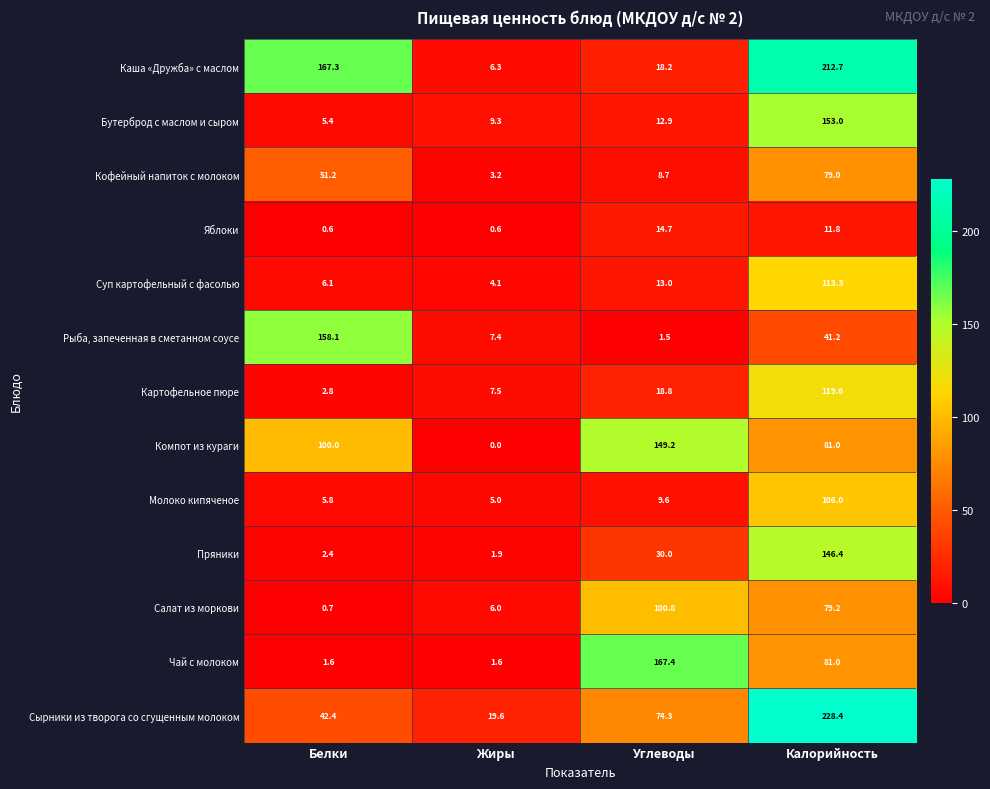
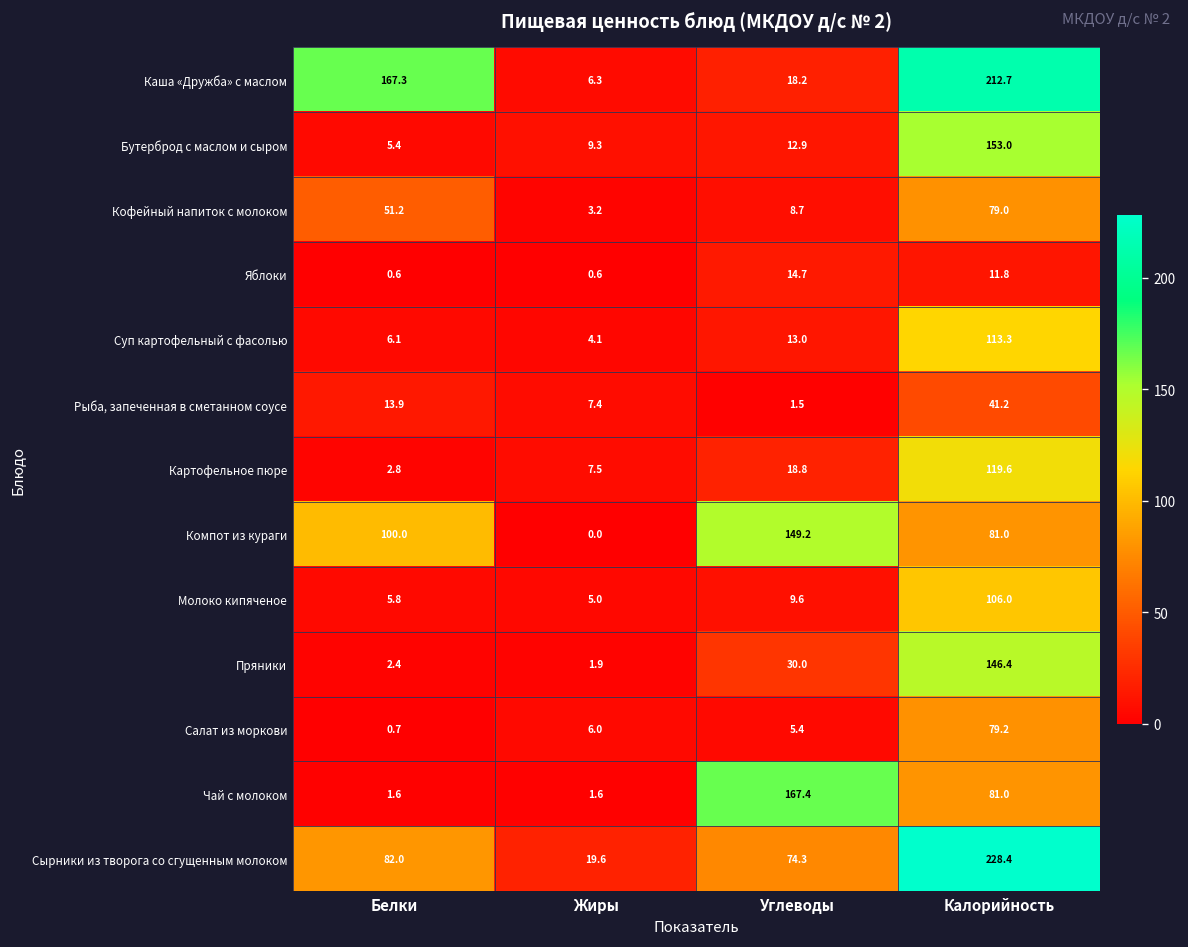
  {
    "Каша «Дружба» с маслом": {
      "Белки": 167.3,
      "Жиры": 6.3,
      "Углеводы": 18.2,
      "Калорийность": 212.7
    },
    "Бутерброд с маслом и сыром": {
      "Белки": 5.4,
      "Жиры": 9.3,
      "Углеводы": 12.9,
      "Калорийность": 153.0
    },
    "Кофейный напиток с молоком": {
      "Белки": 51.2,
      "Жиры": 3.2,
      "Углеводы": 8.7,
      "Калорийность": 79.0
    },
    "Яблоки": {
      "Белки": 0.6,
      "Жиры": 0.6,
      "Углеводы": 14.7,
      "Калорийность": 11.8
    },
    "Суп картофельный с фасолью": {
      "Белки": 6.1,
      "Жиры": 4.1,
      "Углеводы": 13.0,
      "Калорийность": 113.3
    },
    "Рыба, запеченная в сметанном соусе": {
-     "Белки": 158.1,
+     "Белки": 13.9,
      "Жиры": 7.4,
      "Углеводы": 1.5,
      "Калорийность": 41.2
    },
    "Картофельное пюре": {
      "Белки": 2.8,
      "Жиры": 7.5,
      "Углеводы": 18.8,
      "Калорийность": 119.6
    },
    "Компот из кураги": {
      "Белки": 100.0,
      "Жиры": 0.0,
      "Углеводы": 149.2,
      "Калорийность": 81.0
    },
    "Молоко кипяченое": {
      "Белки": 5.8,
      "Жиры": 5.0,
      "Углеводы": 9.6,
      "Калорийность": 106.0
    },
    "Пряники": {
      "Белки": 2.4,
      "Жиры": 1.9,
      "Углеводы": 30.0,
      "Калорийность": 146.4
    },
    "Салат из моркови": {
      "Белки": 0.7,
      "Жиры": 6.0,
-     "Углеводы": 100.8,
+     "Углеводы": 5.4,
      "Калорийность": 79.2
    },
    "Чай с молоком": {
      "Белки": 1.6,
      "Жиры": 1.6,
      "Углеводы": 167.4,
      "Калорийность": 81.0
    },
    "Сырники из творога со сгущенным молоком": {
-     "Белки": 42.4,
+     "Белки": 82.0,
      "Жиры": 19.6,
      "Углеводы": 74.3,
      "Калорийность": 228.4
    }
  }
